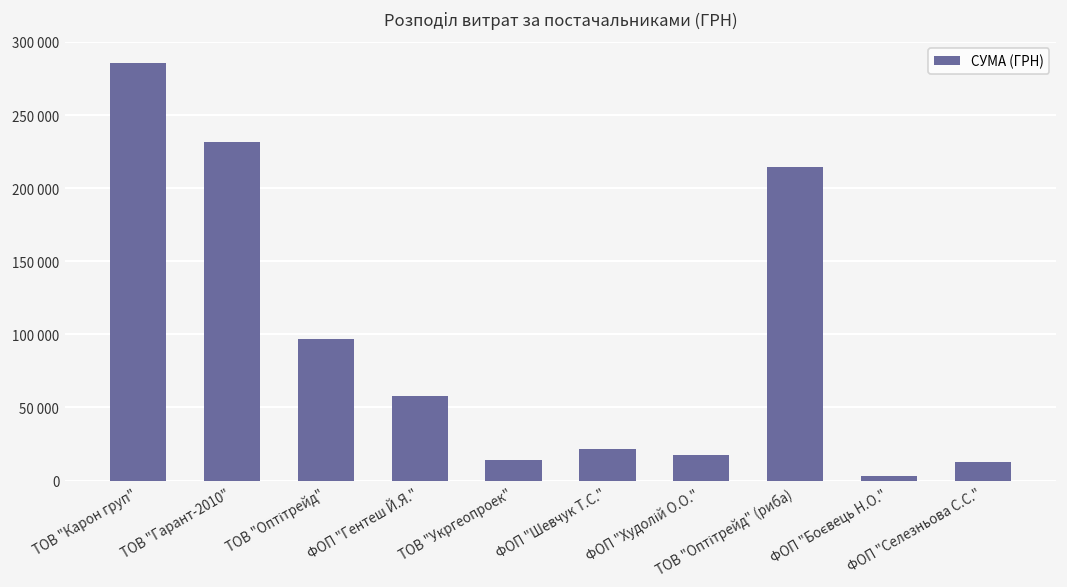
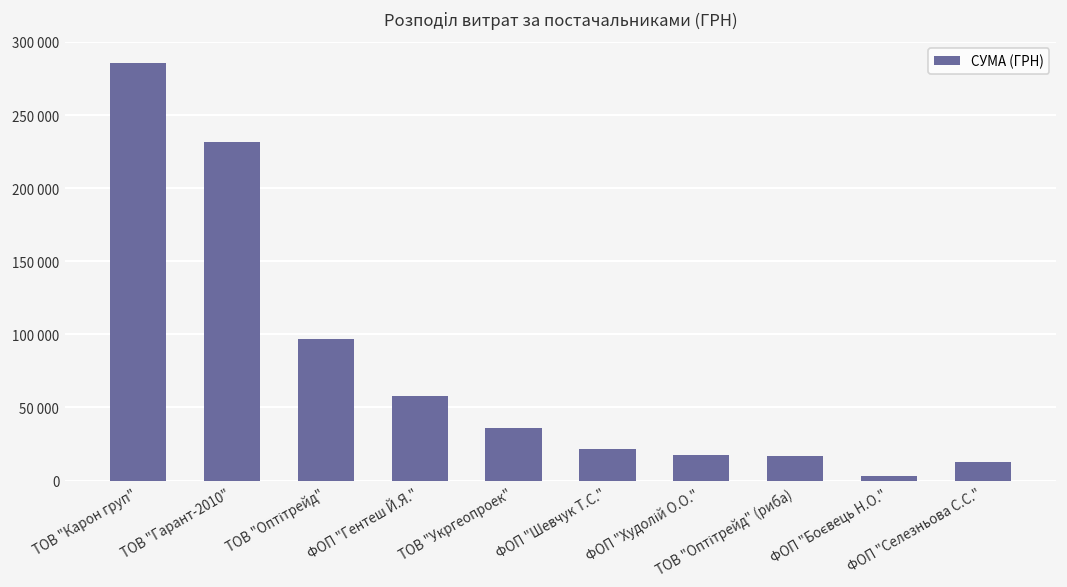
  {
    "ТОВ \"Карон груп\"": 286000,
    "ТОВ \"Гарант-2010\"": 232000,
    "ТОВ \"Оптітрейд\"": 97000,
    "ФОП \"Гентеш Й.Я.\"": 58000,
-   "ТОВ \"Укргеопроек\"": 14000,
+   "ТОВ \"Укргеопроек\"": 36000,
    "ФОП \"Шевчук Т.С.\"": 22000,
    "ФОП \"Худолій О.О.\"": 17000,
-   "ТОВ \"Оптітрейд\" (риба)": 215000,
+   "ТОВ \"Оптітрейд\" (риба)": 17000,
    "ФОП \"Боєвець Н.О.\"": 3000,
    "ФОП \"Селезньова С.С.\"": 12000
  }
